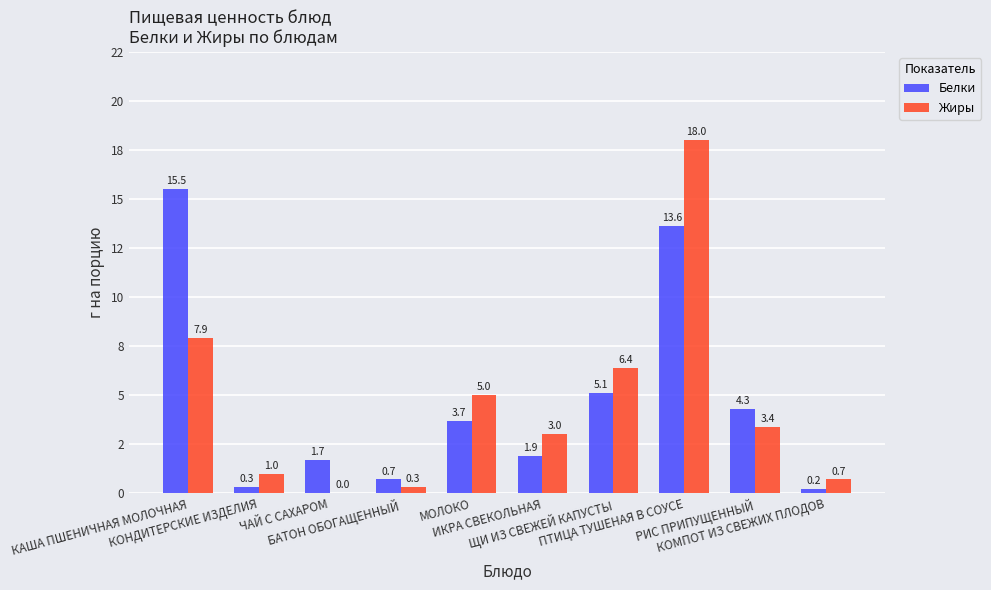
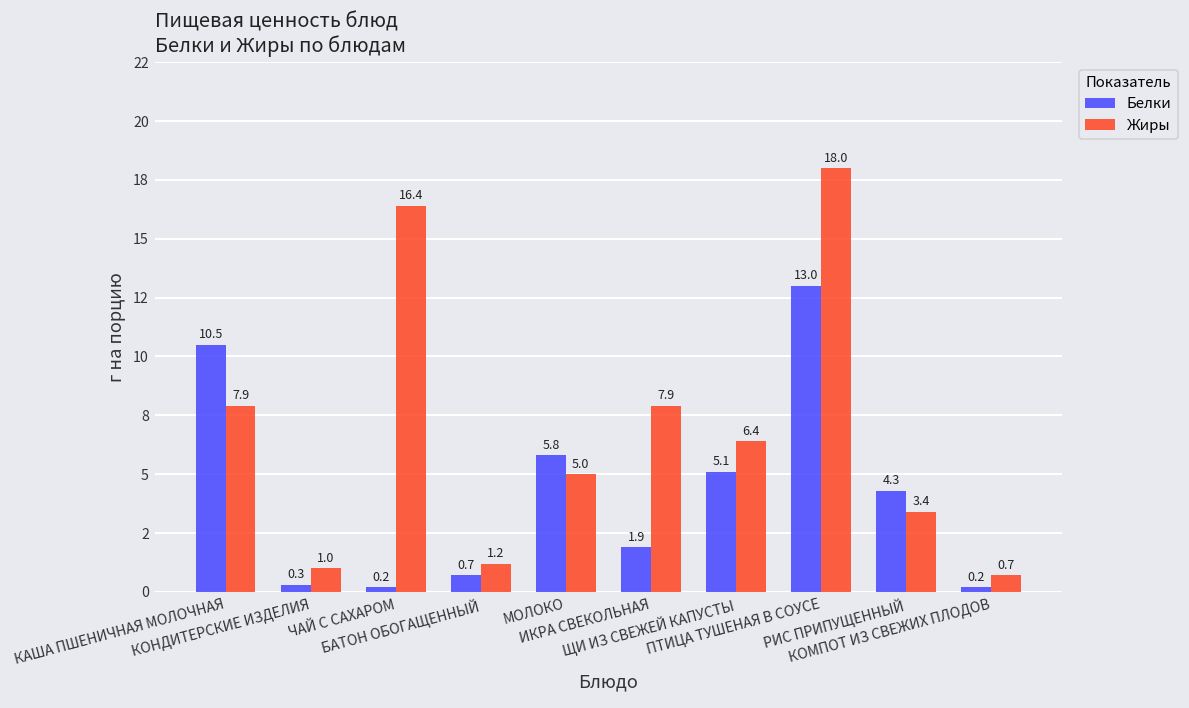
  {
    "Белки": {
-     "КАША ПШЕНИЧНАЯ МОЛОЧНАЯ": 15.5,
+     "КАША ПШЕНИЧНАЯ МОЛОЧНАЯ": 10.5,
      "КОНДИТЕРСКИЕ ИЗДЕЛИЯ": 0.3,
-     "ЧАЙ С САХАРОМ": 1.7,
+     "ЧАЙ С САХАРОМ": 0.2,
      "БАТОН ОБОГАЩЕННЫЙ": 0.7,
-     "МОЛОКО": 3.7,
+     "МОЛОКО": 5.8,
      "ИКРА СВЕКОЛЬНАЯ": 1.9,
      "ЩИ ИЗ СВЕЖЕЙ КАПУСТЫ": 5.1,
-     "ПТИЦА ТУШЕНАЯ В СОУСЕ": 13.6,
+     "ПТИЦА ТУШЕНАЯ В СОУСЕ": 13.0,
      "РИС ПРИПУЩЕННЫЙ": 4.3,
      "КОМПОТ ИЗ СВЕЖИХ ПЛОДОВ": 0.2
    },
    "Жиры": {
      "КАША ПШЕНИЧНАЯ МОЛОЧНАЯ": 7.9,
      "КОНДИТЕРСКИЕ ИЗДЕЛИЯ": 1.0,
-     "ЧАЙ С САХАРОМ": 0.0,
-     "БАТОН ОБОГАЩЕННЫЙ": 0.3,
+     "ЧАЙ С САХАРОМ": 16.4,
+     "БАТОН ОБОГАЩЕННЫЙ": 1.2,
      "МОЛОКО": 5.0,
-     "ИКРА СВЕКОЛЬНАЯ": 3.0,
+     "ИКРА СВЕКОЛЬНАЯ": 7.9,
      "ЩИ ИЗ СВЕЖЕЙ КАПУСТЫ": 6.4,
      "ПТИЦА ТУШЕНАЯ В СОУСЕ": 18.0,
      "РИС ПРИПУЩЕННЫЙ": 3.4,
      "КОМПОТ ИЗ СВЕЖИХ ПЛОДОВ": 0.7
    }
  }
